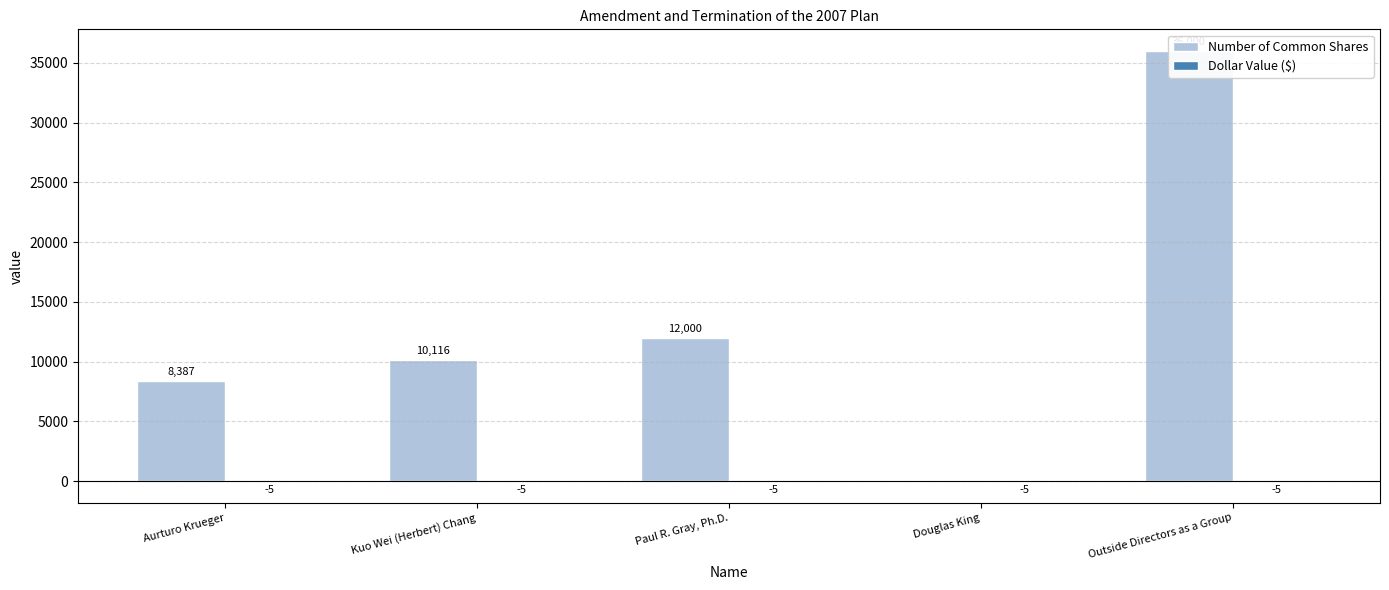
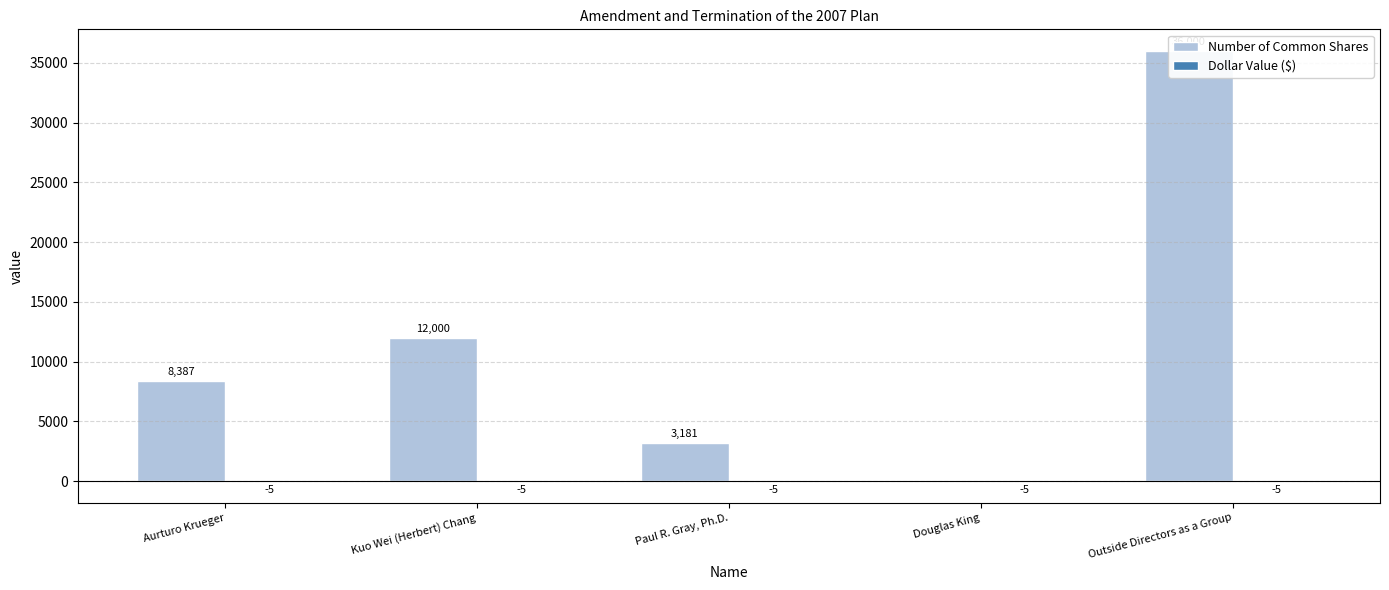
  {
    "Number of Common Shares": {
      "Aurturo Krueger": "8,387",
-     "Kuo Wei (Herbert) Chang": "10,116",
-     "Paul R. Gray, Ph.D.": "12,000"
+     "Kuo Wei (Herbert) Chang": "12,000",
+     "Paul R. Gray, Ph.D.": "3,181"
    },
    "Dollar Value ($)": {
      "Aurturo Krueger": "-5",
      "Kuo Wei (Herbert) Chang": "-5",
      "Paul R. Gray, Ph.D.": "-5",
      "Douglas King": "-5",
      "Outside Directors as a Group": "-5"
    }
  }
